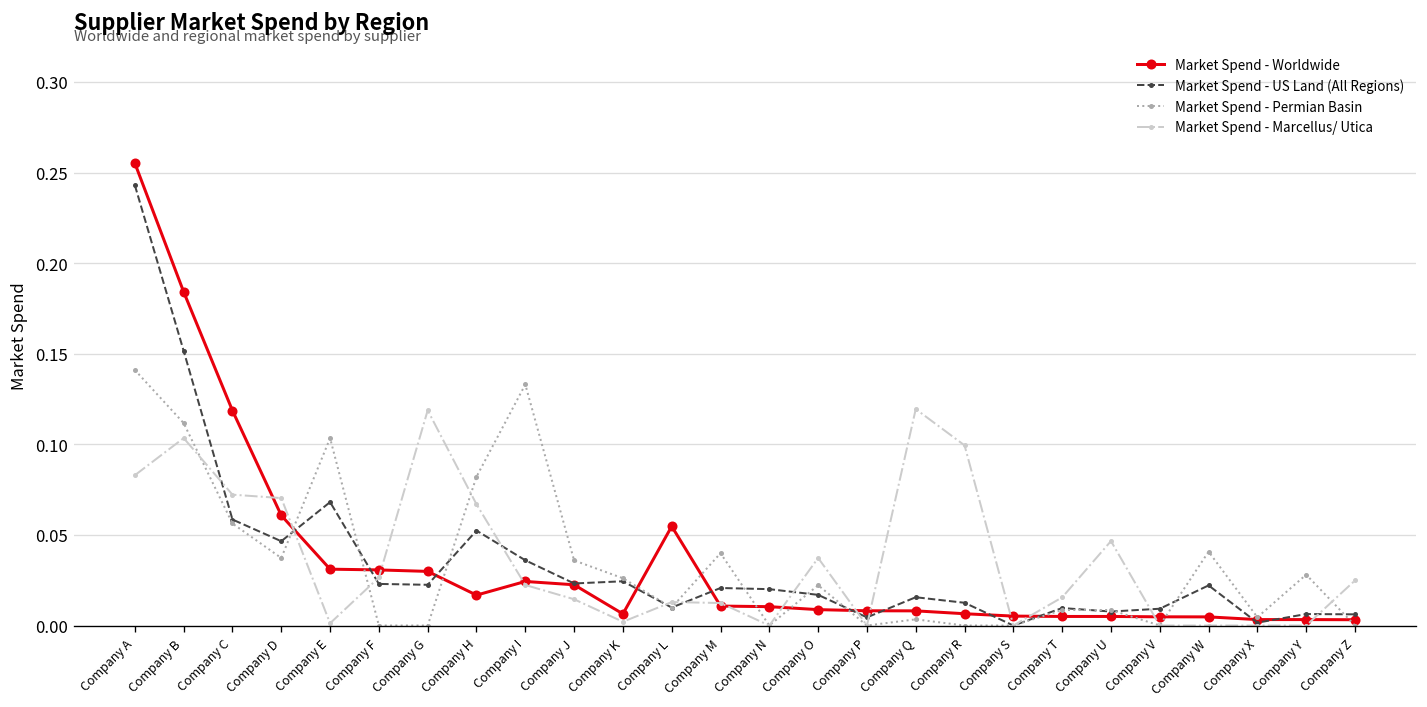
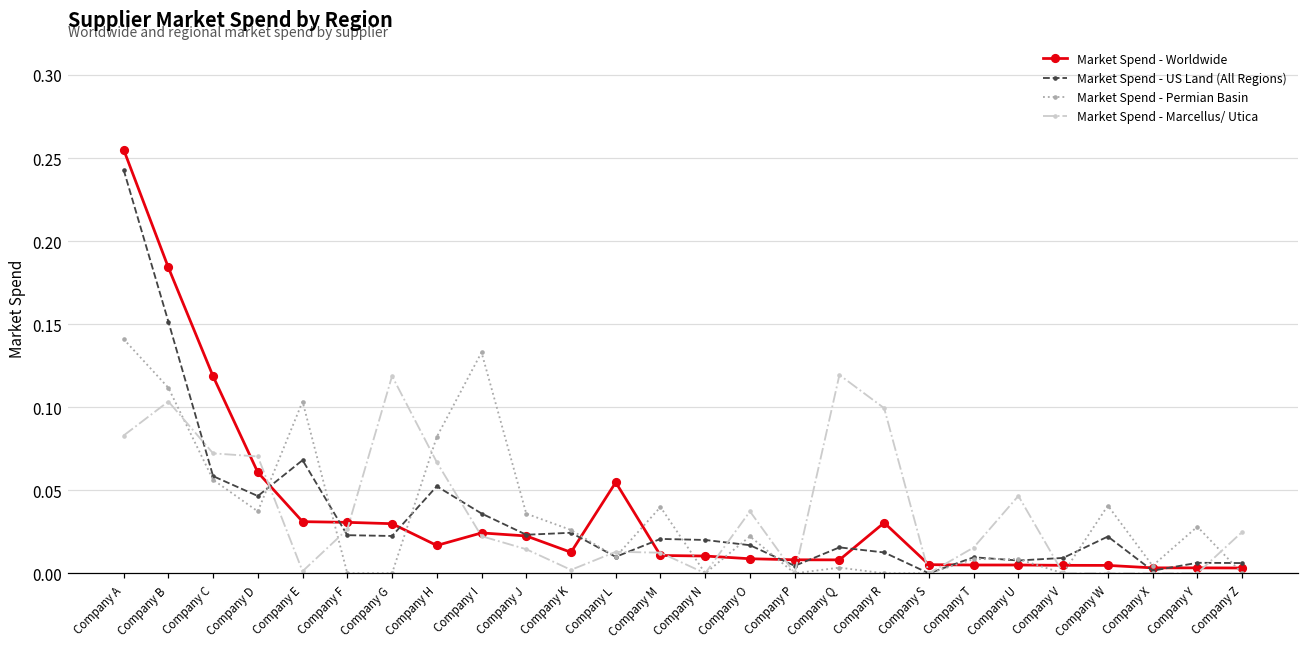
  {
    "Market Spend - Worldwide": {
      "Company A": 0.255,
      "Company B": 0.184,
      "Company C": 0.119,
      "Company D": 0.061,
      "Company E": 0.031,
      "Company F": 0.031,
      "Company G": 0.030,
      "Company H": 0.017,
      "Company I": 0.024,
-     "Company K": 0.006,
+     "Company K": 0.013,
      "Company L": 0.055,
      "Company M": 0.011,
      "Company N": 0.010,
      "Company O": 0.009,
      "Company P": 0.008,
      "Company Q": 0.008,
-     "Company R": 0.007,
+     "Company R": 0.030,
      "Company S": 0.005,
      "Company T": 0.005,
      "Company U": 0.005,
      "Company V": 0.005,
      "Company W": 0.005,
      "Company Y": 0.003,
      "Company Z": 0.003
    },
    "Market Spend - US Land (All Regions)": {
      "Company A": 0.243,
      "Company B": 0.152,
      "Company C": 0.059,
      "Company D": 0.047,
      "Company E": 0.068,
      "Company F": 0.023,
      "Company G": 0.022,
      "Company H": 0.052,
      "Company I": 0.036,
      "Company M": 0.021,
      "Company N": 0.020,
      "Company O": 0.017,
      "Company P": 0.005,
      "Company Q": 0.016,
      "Company R": 0.013,
      "Company V": 0.009,
      "Company W": 0.022,
      "Company Y": 0.006,
      "Company Z": 0.006
    }
  }
